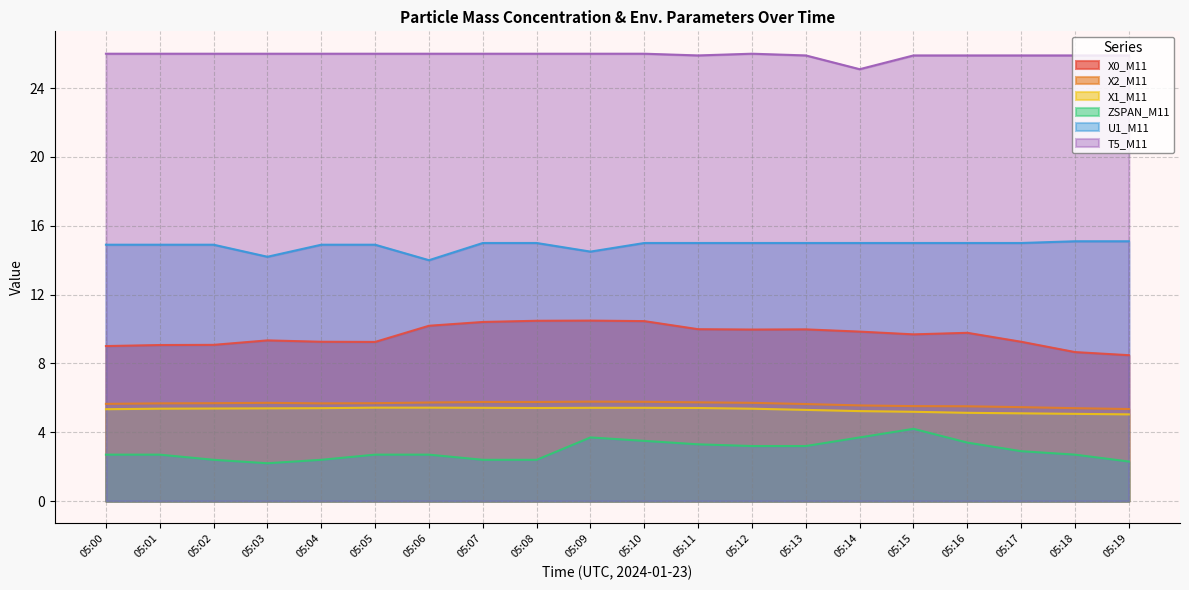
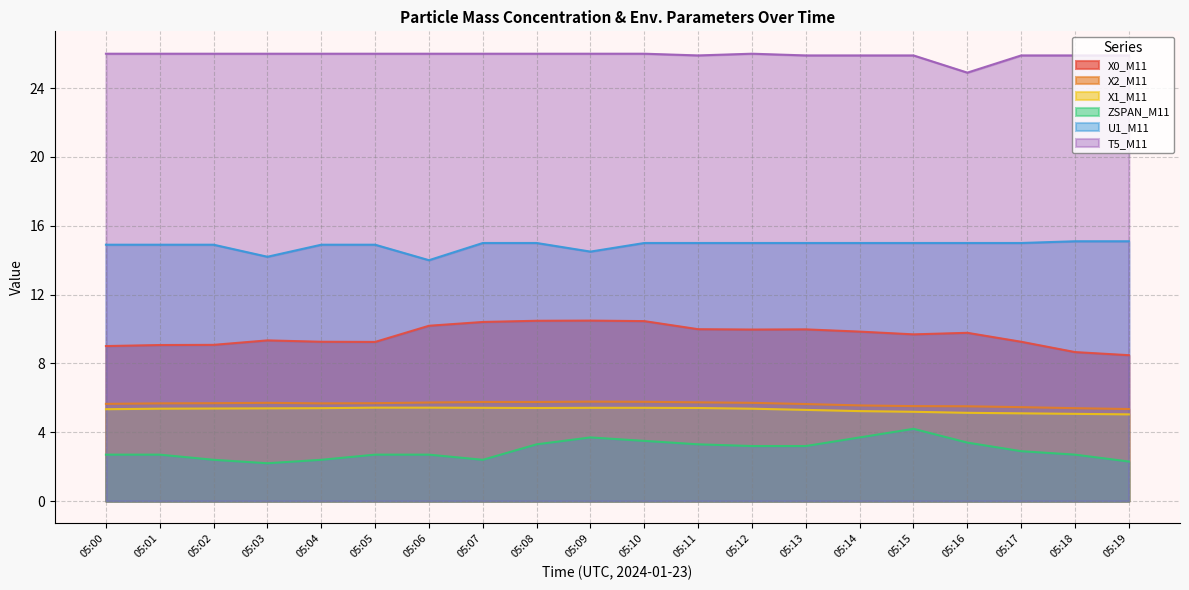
  {
    "X1_M11": {
      "05:00": 5.3,
      "05:01": 5.4,
      "05:02": 5.4,
      "05:03": 5.4,
      "05:04": 5.4,
      "05:05": 5.4,
      "05:06": 5.4,
      "05:07": 5.4,
      "05:08": 5.4,
      "05:09": 5.4,
      "05:10": 5.4,
      "05:11": 5.4,
      "05:12": 5.4,
      "05:13": 5.3,
      "05:14": 5.2,
      "05:15": 5.2,
      "05:16": 5.1,
      "05:17": 5.1,
      "05:18": 5.1,
      "05:19": 5.0
    },
    "ZSPAN_M11": {
      "05:00": 2.7,
      "05:01": 2.7,
      "05:02": 2.4,
      "05:03": 2.2,
      "05:04": 2.4,
      "05:05": 2.7,
      "05:06": 2.7,
      "05:07": 2.4,
-     "05:08": 2.4,
+     "05:08": 3.3,
      "05:09": 3.7,
      "05:10": 3.5,
      "05:11": 3.3,
      "05:12": 3.2,
      "05:13": 3.2,
      "05:14": 3.7,
      "05:15": 4.2,
      "05:16": 3.4,
      "05:17": 2.9,
      "05:18": 2.7,
      "05:19": 2.3
    },
    "U1_M11": {
      "05:00": 14.9,
      "05:01": 14.9,
      "05:02": 14.9,
      "05:03": 14.2,
      "05:04": 14.9,
      "05:05": 14.9,
      "05:06": 14.0,
      "05:07": 15.0,
      "05:08": 15.0,
      "05:09": 14.5,
      "05:10": 15.0,
      "05:11": 15.0,
      "05:12": 15.0,
      "05:13": 15.0,
      "05:14": 15.0,
      "05:15": 15.0,
      "05:16": 15.0,
      "05:17": 15.0,
      "05:18": 15.1,
      "05:19": 15.1
    },
    "T5_M11": {
      "05:00": 26.0,
      "05:01": 26.0,
      "05:02": 26.0,
      "05:03": 26.0,
      "05:04": 26.0,
      "05:05": 26.0,
      "05:06": 26.0,
      "05:07": 26.0,
      "05:08": 26.0,
      "05:09": 26.0,
      "05:10": 26.0,
      "05:11": 25.9,
      "05:12": 26.0,
      "05:13": 25.9,
-     "05:14": 25.1,
+     "05:14": 25.9,
      "05:15": 25.9,
-     "05:16": 25.9,
+     "05:16": 24.9,
      "05:17": 25.9
    }
  }
